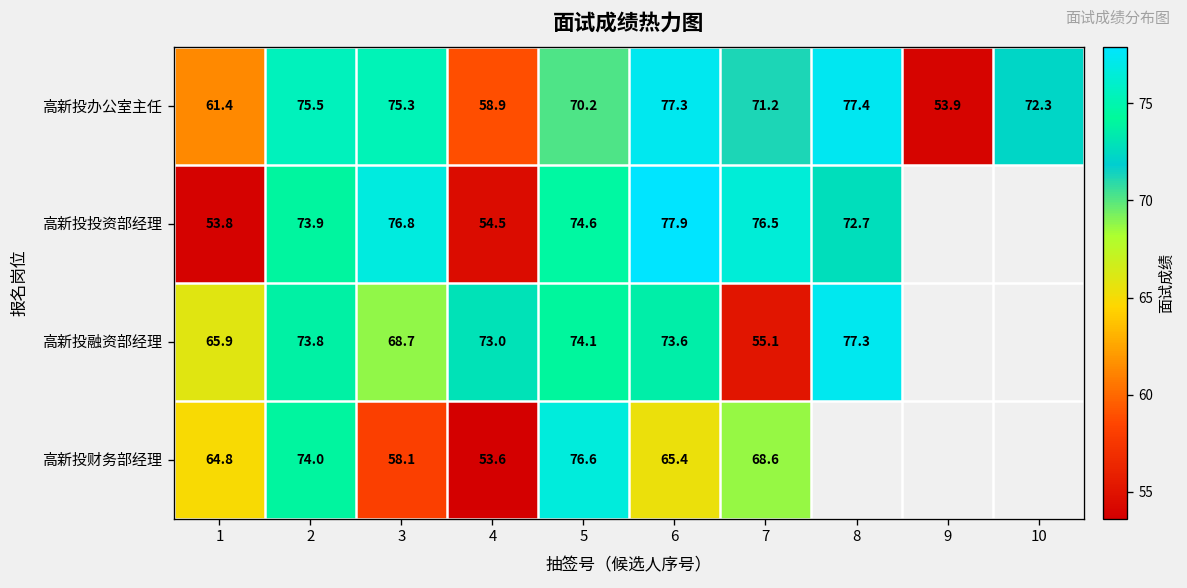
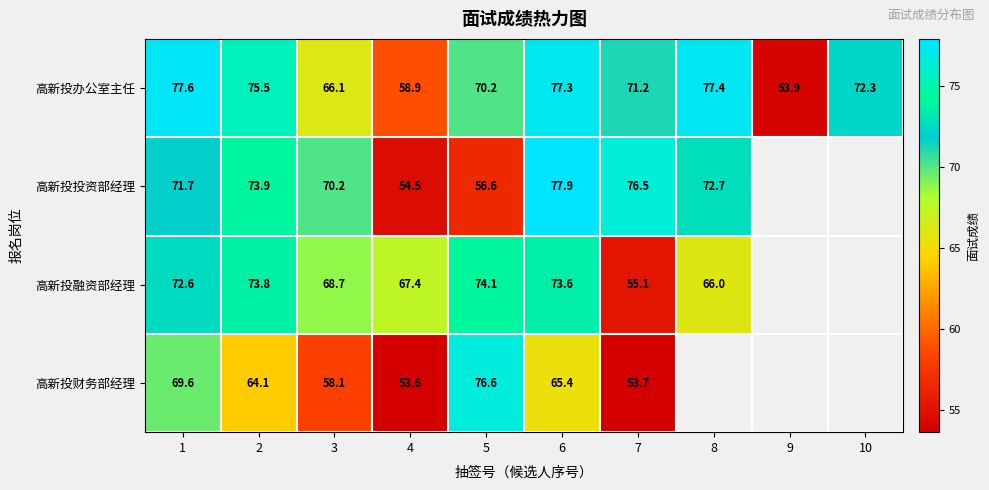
  {
    "高新投办公室主任": {
-     "1": 61.4,
+     "1": 77.6,
      "2": 75.5,
-     "3": 75.3,
+     "3": 66.1,
      "4": 58.9,
      "5": 70.2,
      "6": 77.3,
      "7": 71.2,
      "8": 77.4,
      "9": 53.9,
      "10": 72.3
    },
    "高新投投资部经理": {
-     "1": 53.8,
+     "1": 71.7,
      "2": 73.9,
-     "3": 76.8,
+     "3": 70.2,
      "4": 54.5,
-     "5": 74.6,
+     "5": 56.6,
      "6": 77.9,
      "7": 76.5,
      "8": 72.7
    },
    "高新投融资部经理": {
-     "1": 65.9,
+     "1": 72.6,
      "2": 73.8,
      "3": 68.7,
-     "4": 73.0,
+     "4": 67.4,
      "5": 74.1,
      "6": 73.6,
      "7": 55.1,
-     "8": 77.3
+     "8": 66.0
    },
    "高新投财务部经理": {
-     "1": 64.8,
-     "2": 74.0,
+     "1": 69.6,
+     "2": 64.1,
      "3": 58.1,
      "4": 53.6,
      "5": 76.6,
      "6": 65.4,
-     "7": 68.6
+     "7": 53.7
    }
  }
